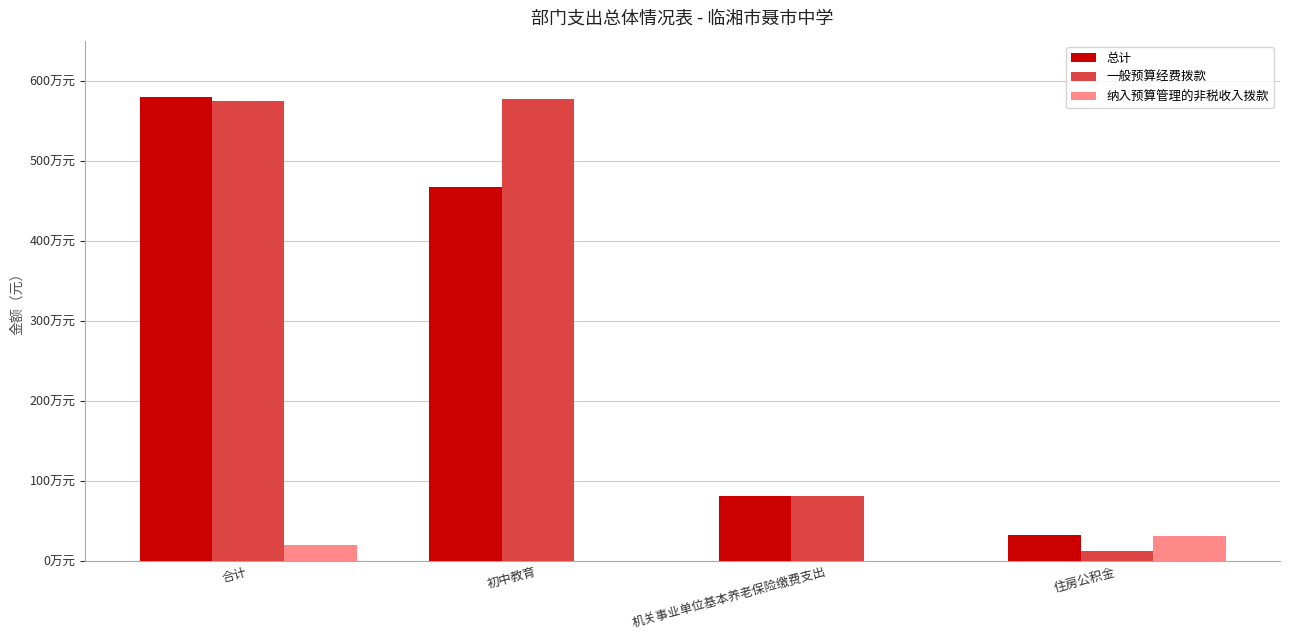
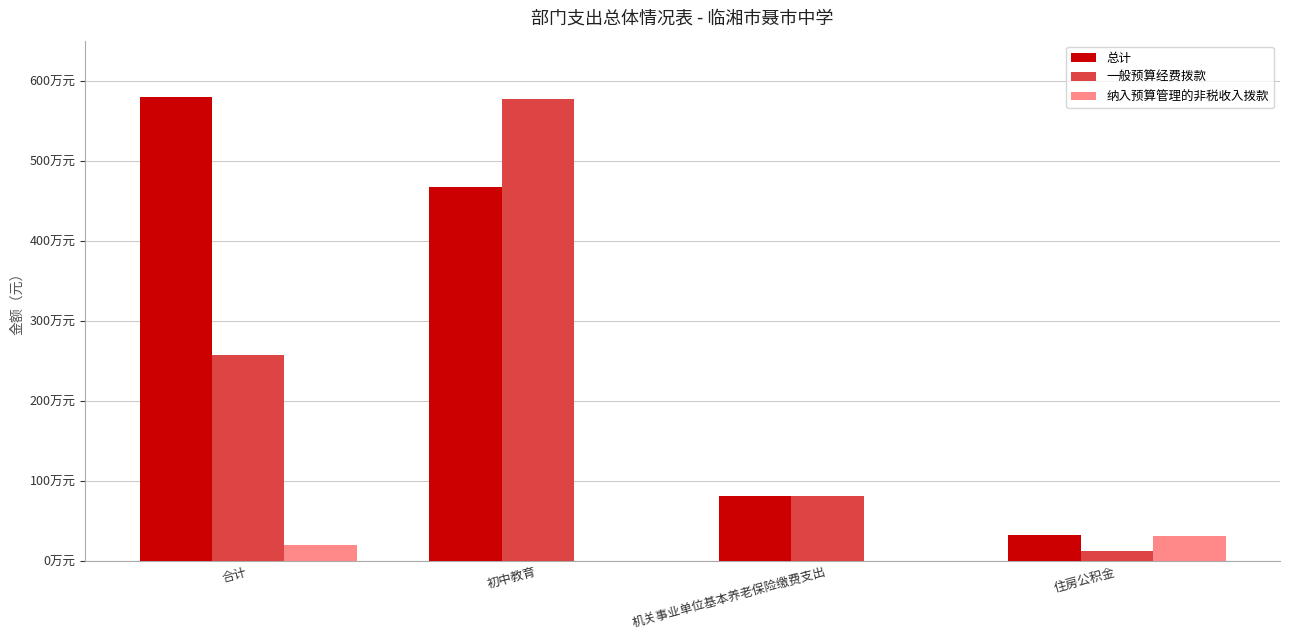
  {
    "总计": {
      "合计": "580万元",
      "初中教育": "470万元",
      "机关事业单位基本养老保险缴费支出": "80万元",
      "住房公积金": "30万元"
    },
    "一般预算经费拨款": {
-     "合计": "570万元",
+     "合计": "260万元",
      "初中教育": "580万元",
      "机关事业单位基本养老保险缴费支出": "80万元",
      "住房公积金": "10万元"
    },
    "纳入预算管理的非税收入拨款": {
      "合计": "20万元",
      "初中教育": "0万元",
      "机关事业单位基本养老保险缴费支出": "0万元",
      "住房公积金": "30万元"
    }
  }
